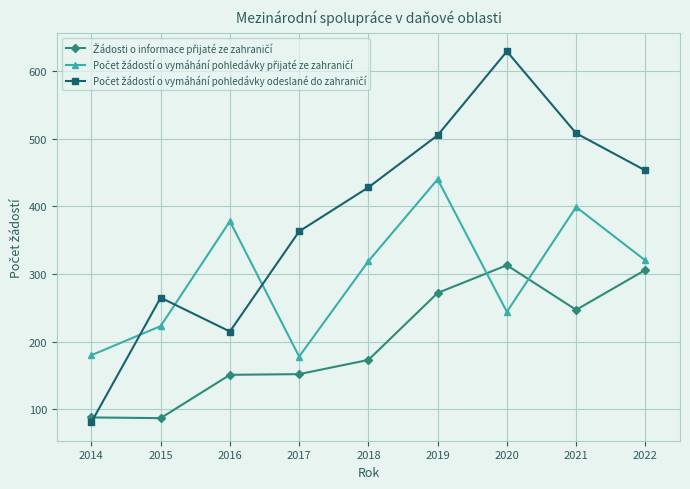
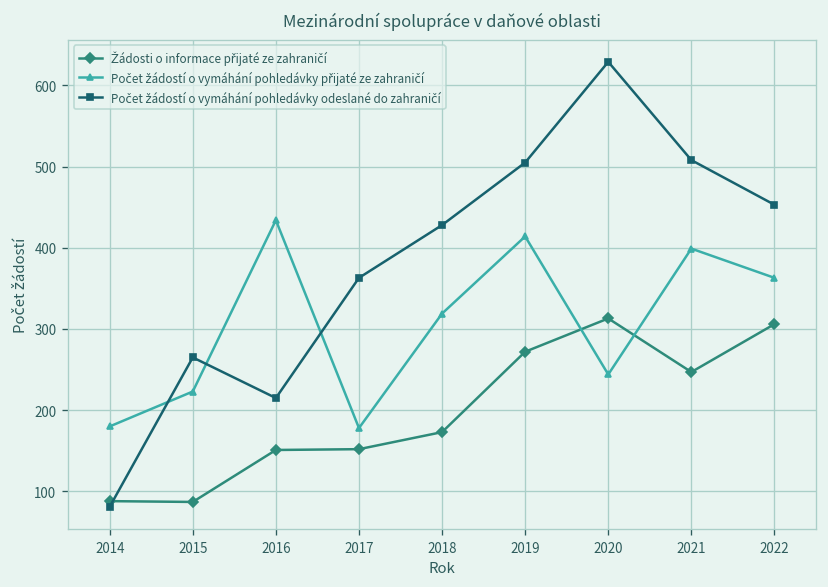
  {
    "Počet žádostí o vymáhání pohledávky přijaté ze zahraničí": {
      "2014": 180,
      "2015": 220,
-     "2016": 380,
+     "2016": 430,
      "2017": 180,
      "2018": 320,
-     "2019": 440,
+     "2019": 410,
      "2020": 240,
      "2021": 400,
-     "2022": 320
+     "2022": 360
    }
  }
